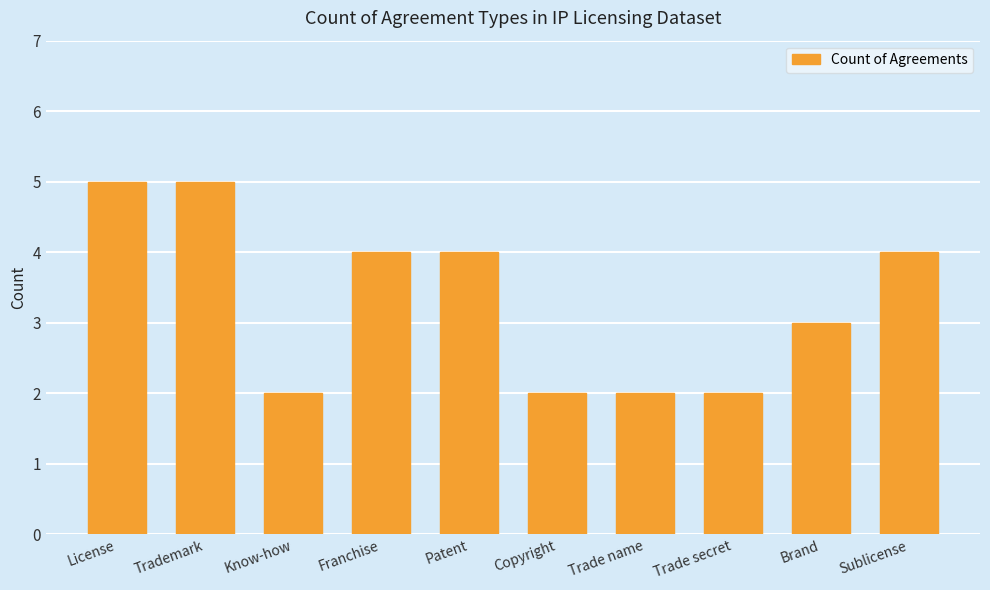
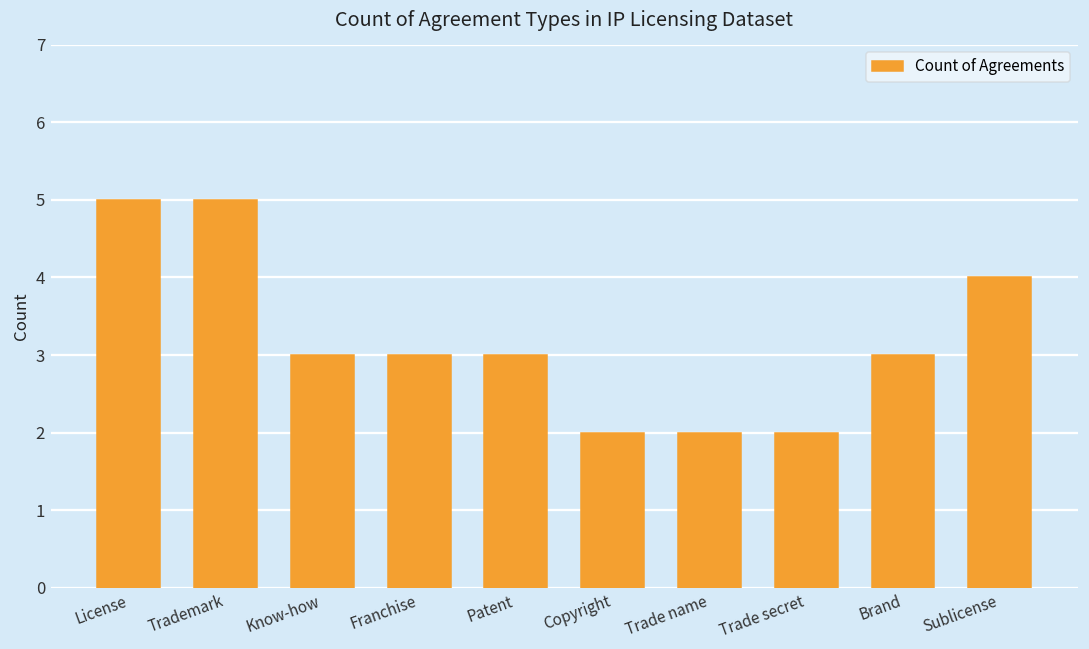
  {
    "License": 5,
    "Trademark": 5,
-   "Know-how": 2,
-   "Franchise": 4,
-   "Patent": 4,
+   "Know-how": 3,
+   "Franchise": 3,
+   "Patent": 3,
    "Copyright": 2,
    "Trade name": 2,
    "Trade secret": 2,
    "Brand": 3,
    "Sublicense": 4
  }
